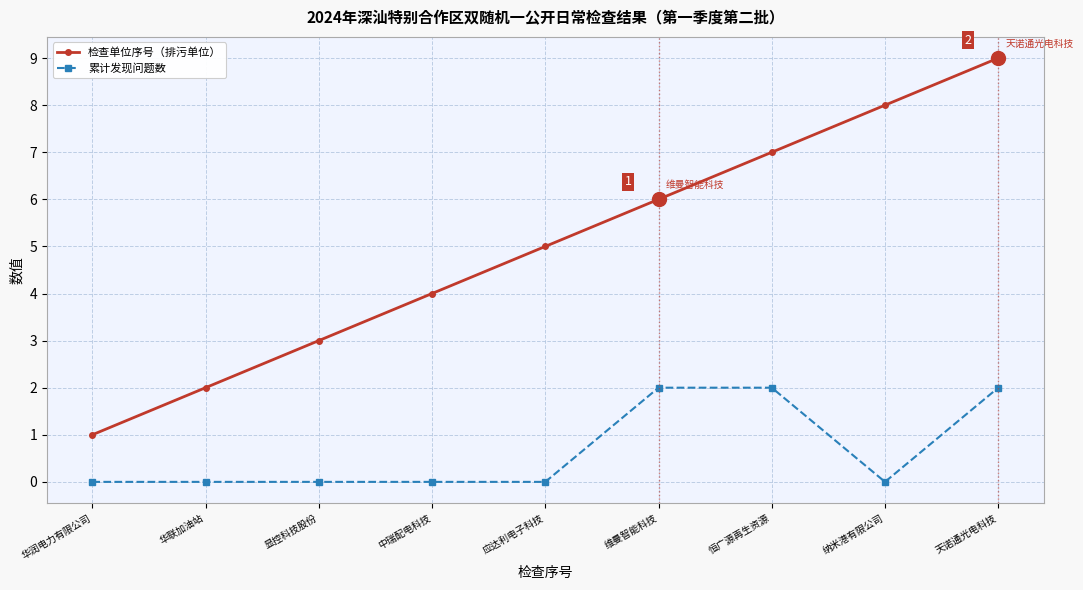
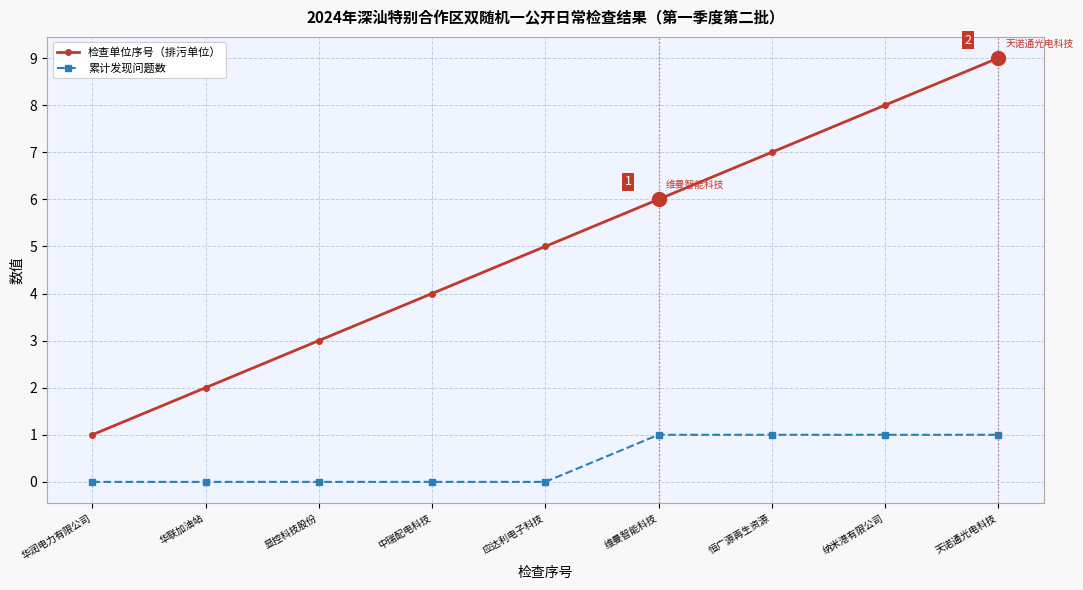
  {
    "累计发现问题数": {
      "华润电力有限公司": 0,
      "华联加油站": 0,
      "显控科技股份": 0,
      "中瑞配电科技": 0,
      "应达利电子科技": 0,
-     "维曼智能科技": 2,
-     "恒广源再生资源": 2,
-     "纳米港有限公司": 0,
-     "天诺通光电科技": 2
+     "维曼智能科技": 1,
+     "恒广源再生资源": 1,
+     "纳米港有限公司": 1,
+     "天诺通光电科技": 1
    }
  }
